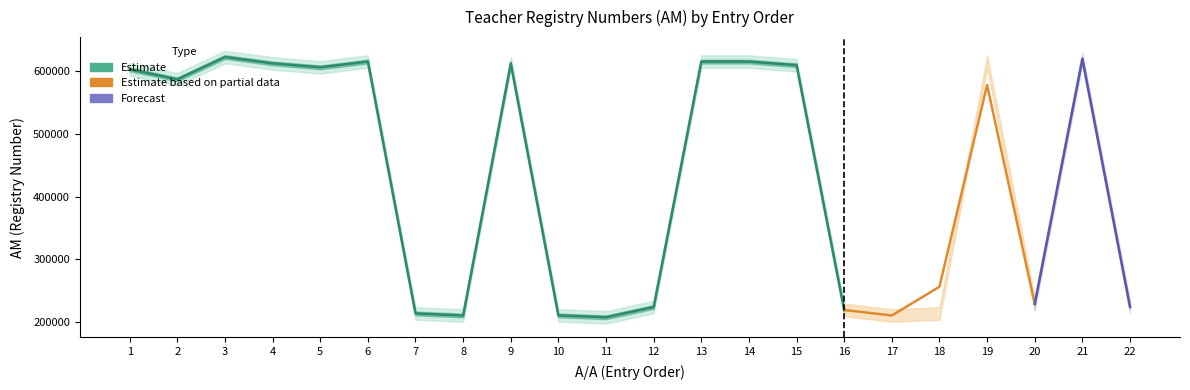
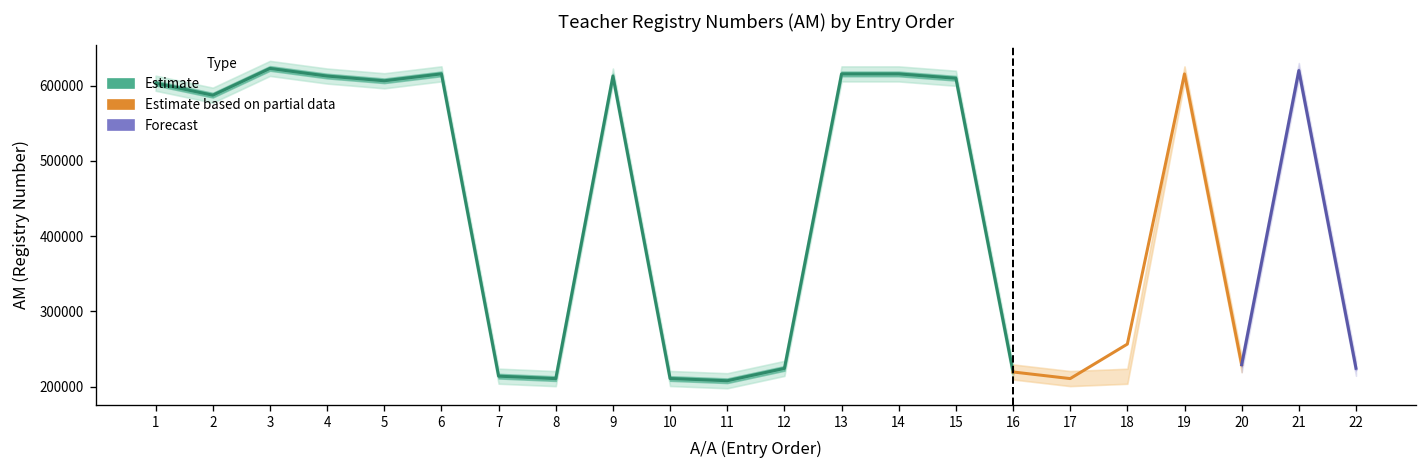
  {
    "Estimate based on partial data": {
      "17": 210000,
      "18": 260000,
-     "19": 580000
+     "19": 620000
    }
  }
